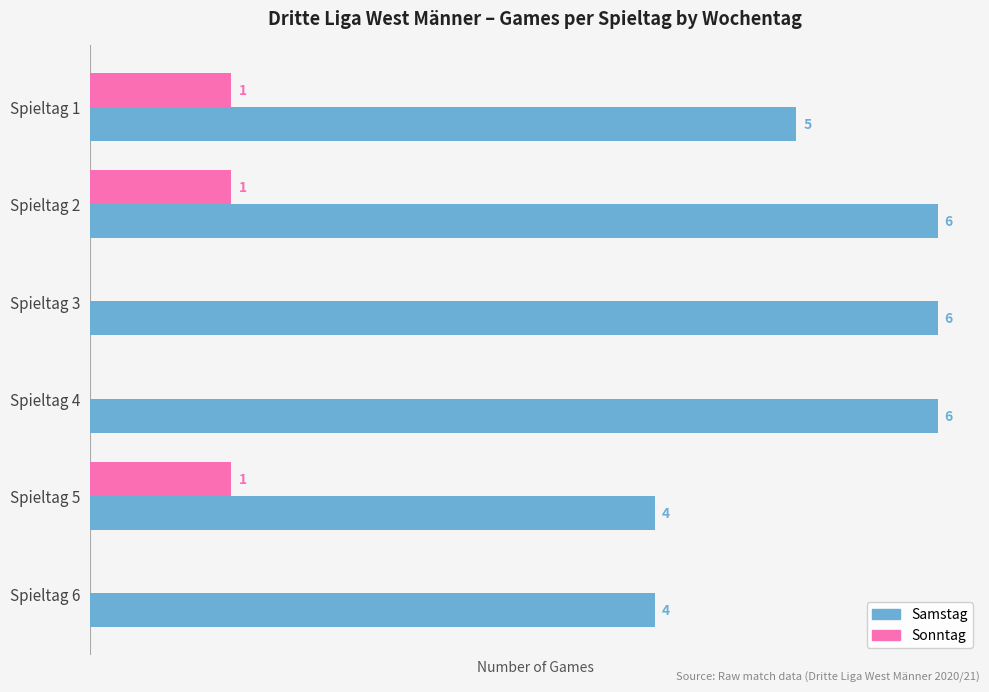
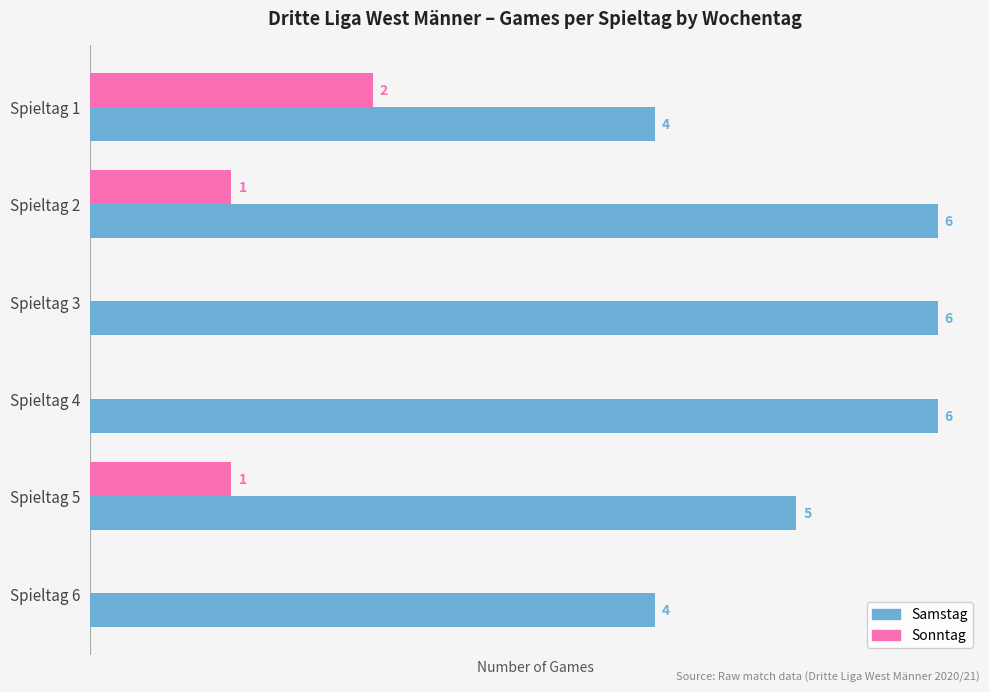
  {
    "Samstag": {
-     "Spieltag 1": 5,
+     "Spieltag 1": 4,
      "Spieltag 2": 6,
      "Spieltag 3": 6,
      "Spieltag 4": 6,
-     "Spieltag 5": 4,
+     "Spieltag 5": 5,
      "Spieltag 6": 4
    },
    "Sonntag": {
-     "Spieltag 1": 1,
+     "Spieltag 1": 2,
      "Spieltag 2": 1,
      "Spieltag 5": 1
    }
  }
